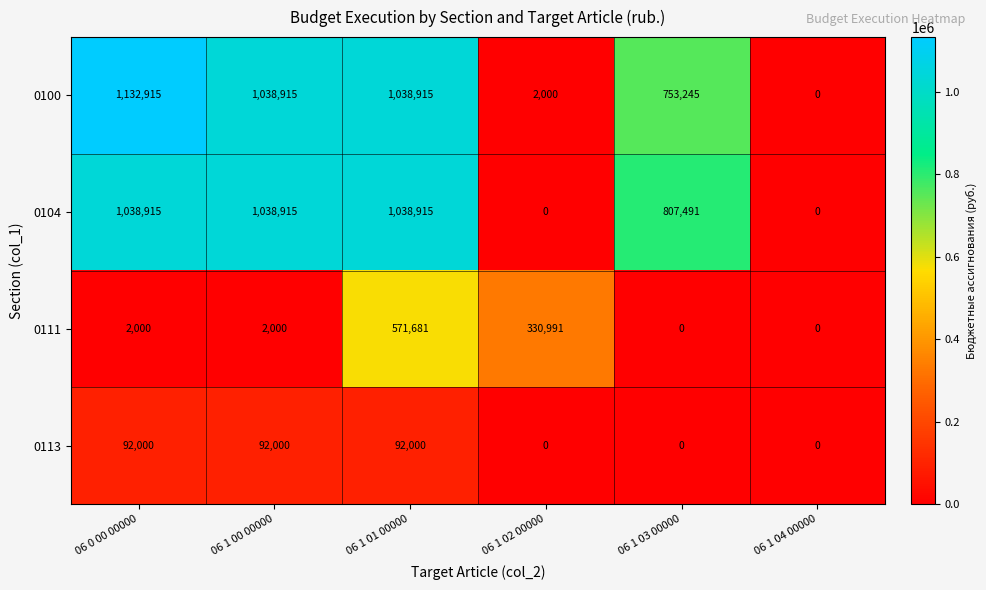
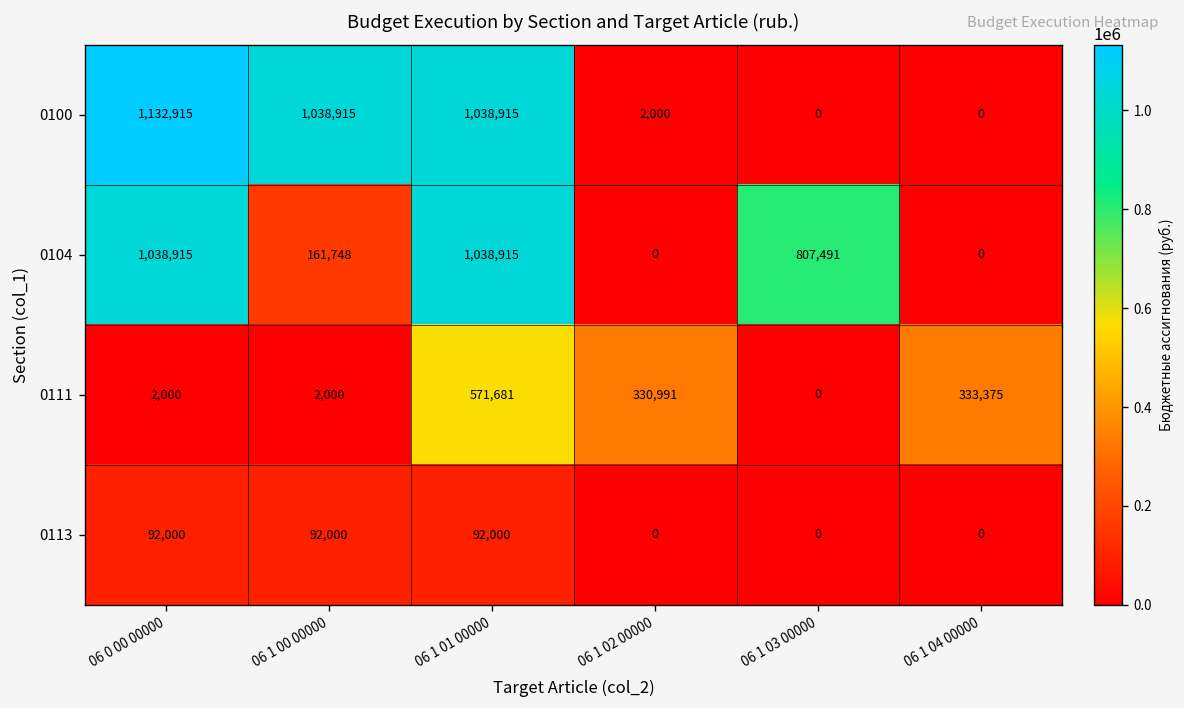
  {
    "0100": {
      "06 0 00 00000": "1,132,915",
      "06 1 00 00000": "1,038,915",
      "06 1 01 00000": "1,038,915",
      "06 1 02 00000": "2,000",
-     "06 1 03 00000": "753,245",
+     "06 1 03 00000": "0",
      "06 1 04 00000": "0"
    },
    "0104": {
      "06 0 00 00000": "1,038,915",
-     "06 1 00 00000": "1,038,915",
+     "06 1 00 00000": "161,748",
      "06 1 01 00000": "1,038,915",
      "06 1 02 00000": "0",
      "06 1 03 00000": "807,491",
      "06 1 04 00000": "0"
    },
    "0111": {
      "06 0 00 00000": "2,000",
      "06 1 00 00000": "2,000",
      "06 1 01 00000": "571,681",
      "06 1 02 00000": "330,991",
      "06 1 03 00000": "0",
-     "06 1 04 00000": "0"
+     "06 1 04 00000": "333,375"
    },
    "0113": {
      "06 0 00 00000": "92,000",
      "06 1 00 00000": "92,000",
      "06 1 01 00000": "92,000",
      "06 1 02 00000": "0",
      "06 1 03 00000": "0",
      "06 1 04 00000": "0"
    }
  }
